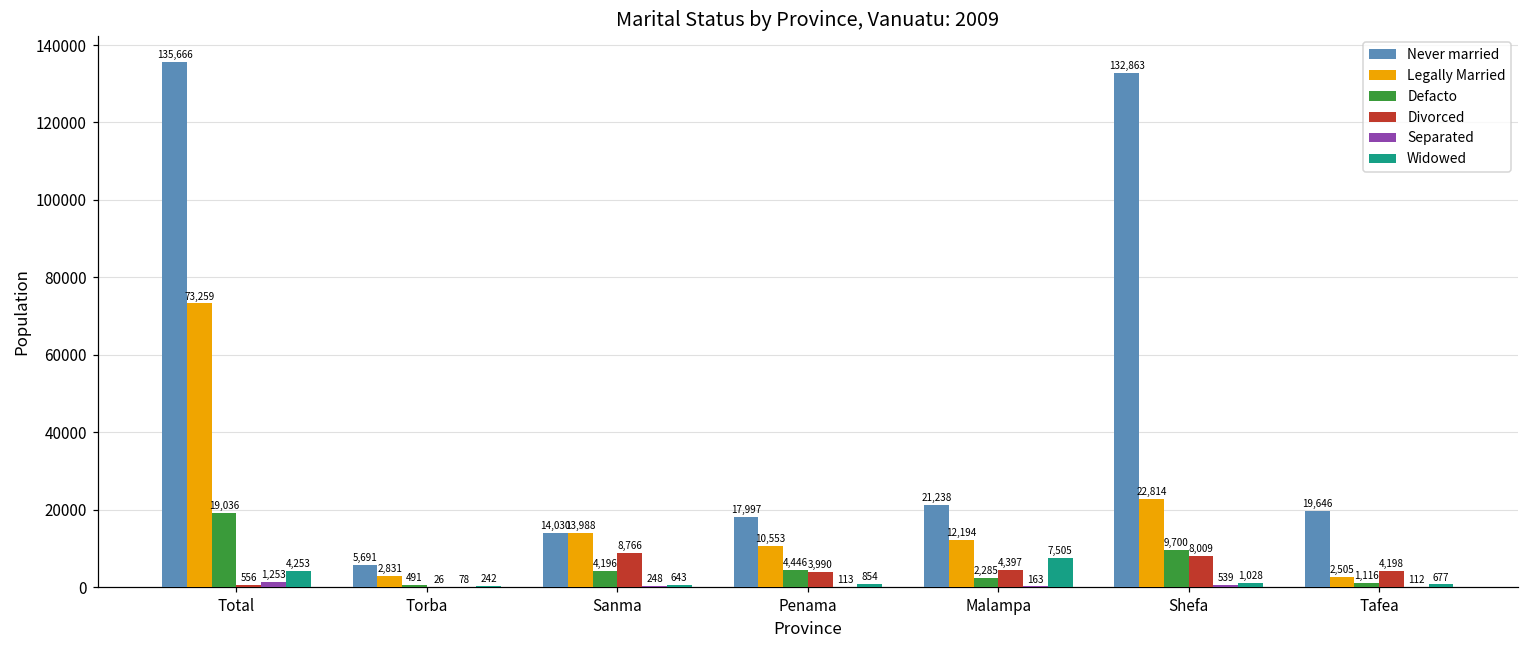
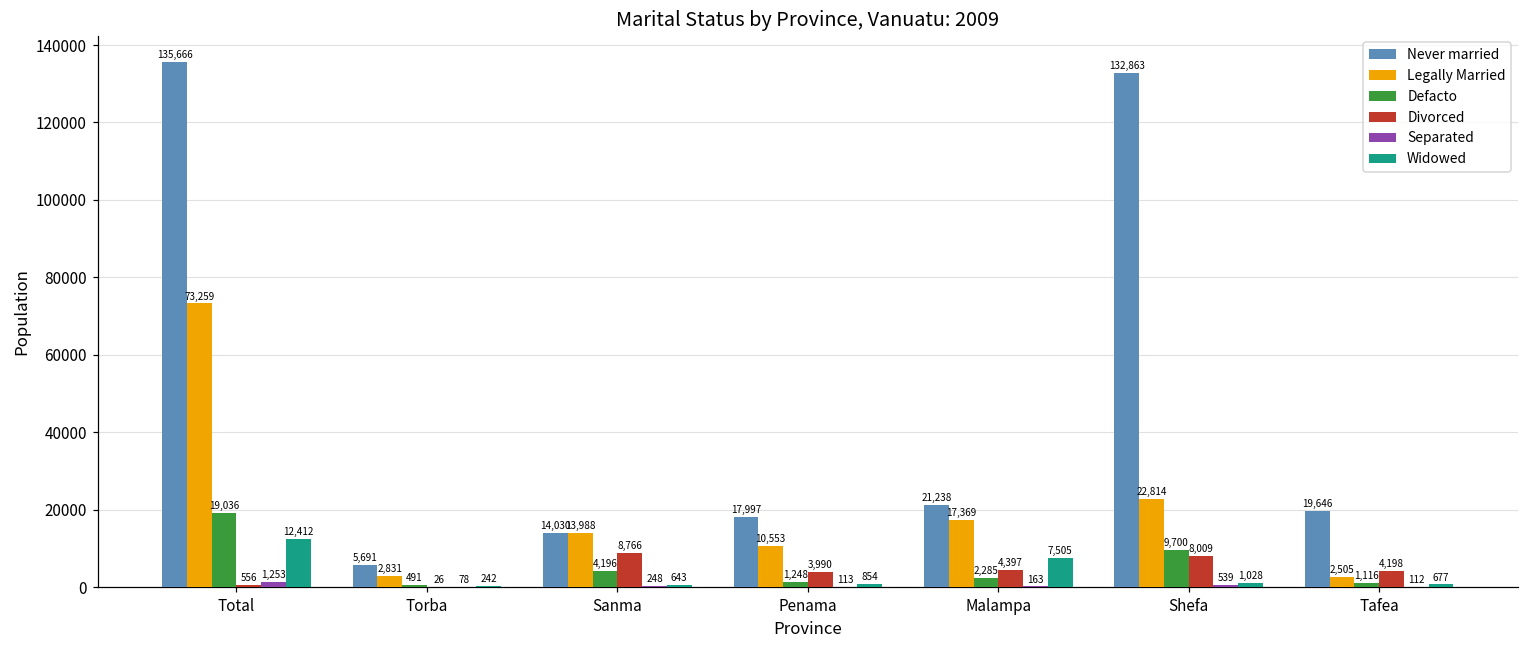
  {
    "Never married": {
      "Total": "135,666",
      "Torba": "5,691",
      "Penama": "17,997",
      "Malampa": "21,238",
      "Shefa": "132,863",
      "Tafea": "19,646"
    },
    "Legally Married": {
      "Total": "73,259",
      "Torba": "2,831",
      "Penama": "10,553",
-     "Malampa": "12,194",
+     "Malampa": "17,369",
      "Shefa": "22,814",
      "Tafea": "2,505"
    },
    "Defacto": {
      "Total": "19,036",
      "Torba": "491",
      "Sanma": "4,196",
-     "Penama": "4,446",
+     "Penama": "1,248",
      "Malampa": "2,285",
      "Shefa": "9,700",
      "Tafea": "1,116"
    },
    "Divorced": {
      "Total": "556",
      "Torba": "26",
      "Sanma": "8,766",
      "Penama": "3,990",
      "Malampa": "4,397",
      "Shefa": "8,009",
      "Tafea": "4,198"
    },
    "Separated": {
      "Total": "1,253",
      "Torba": "78",
      "Sanma": "248",
      "Penama": "113",
      "Malampa": "163",
      "Shefa": "539",
      "Tafea": "112"
    },
    "Widowed": {
-     "Total": "4,253",
+     "Total": "12,412",
      "Torba": "242",
      "Sanma": "643",
      "Penama": "854",
      "Malampa": "7,505",
      "Shefa": "1,028",
      "Tafea": "677"
    }
  }
